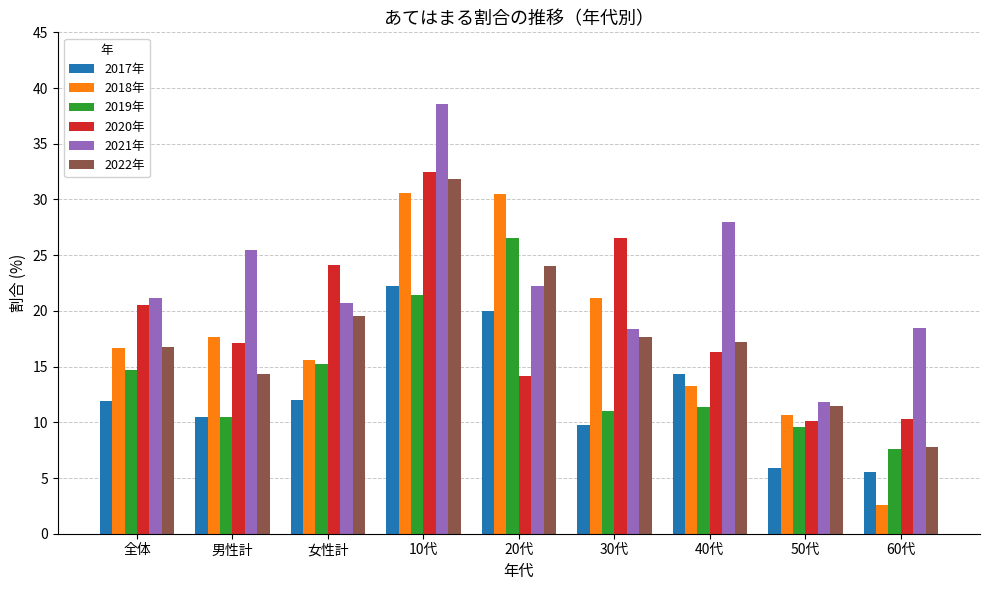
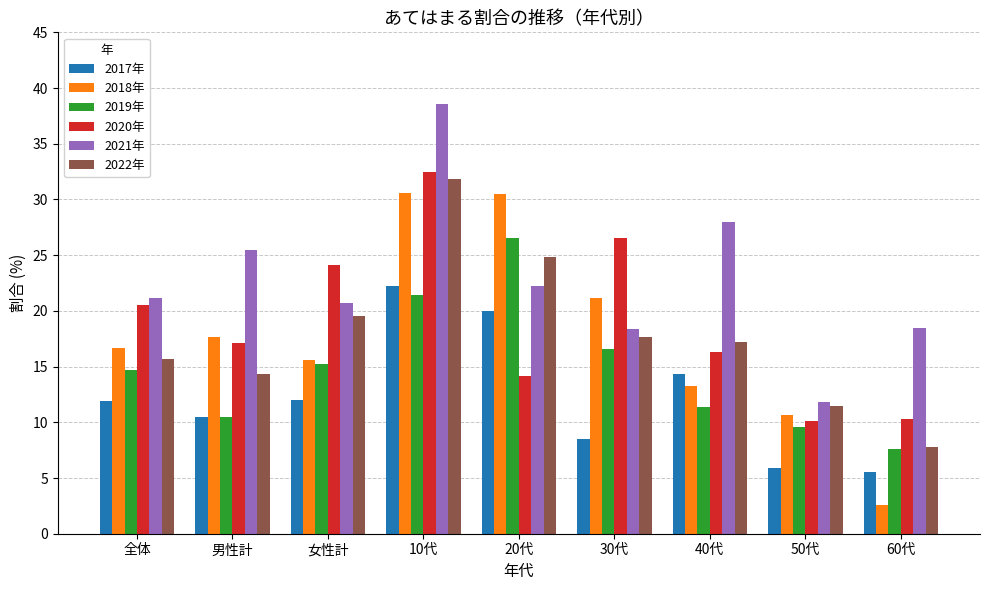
  {
    "2017年": {
      "全体": 11.9,
      "男性計": 10.5,
      "女性計": 12.0,
      "10代": 22.2,
      "20代": 20.0,
-     "30代": 9.8,
+     "30代": 8.5,
      "40代": 14.3,
      "50代": 5.9,
      "60代": 5.5
    },
    "2018年": {
      "全体": 16.7,
      "男性計": 17.7,
      "女性計": 15.6,
      "10代": 30.6,
      "20代": 30.5,
      "30代": 21.2,
      "40代": 13.3,
      "50代": 10.7,
      "60代": 2.6
    },
    "2019年": {
      "全体": 14.7,
      "男性計": 10.5,
      "女性計": 15.2,
      "10代": 21.4,
      "20代": 26.5,
-     "30代": 11.0,
+     "30代": 16.6,
      "40代": 11.4,
      "50代": 9.6,
      "60代": 7.6
    },
    "2020年": {
      "全体": 20.5,
      "男性計": 17.1,
      "女性計": 24.1,
      "10代": 32.5,
      "20代": 14.2,
      "30代": 26.5,
      "40代": 16.3,
      "50代": 10.1,
      "60代": 10.3
    },
    "2021年": {
      "全体": 21.2,
      "男性計": 25.5,
      "女性計": 20.7,
      "10代": 38.6,
      "20代": 22.2,
      "30代": 18.4,
      "40代": 28.0,
      "50代": 11.8,
      "60代": 18.5
    },
    "2022年": {
-     "全体": 16.8,
+     "全体": 15.7,
      "男性計": 14.3,
      "女性計": 19.5,
      "10代": 31.8,
-     "20代": 24.0,
+     "20代": 24.8,
      "30代": 17.7,
      "40代": 17.2,
      "50代": 11.5,
      "60代": 7.8
    }
  }
